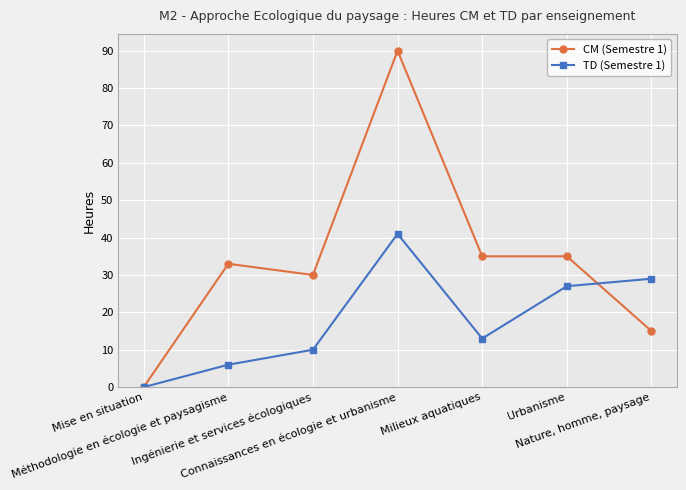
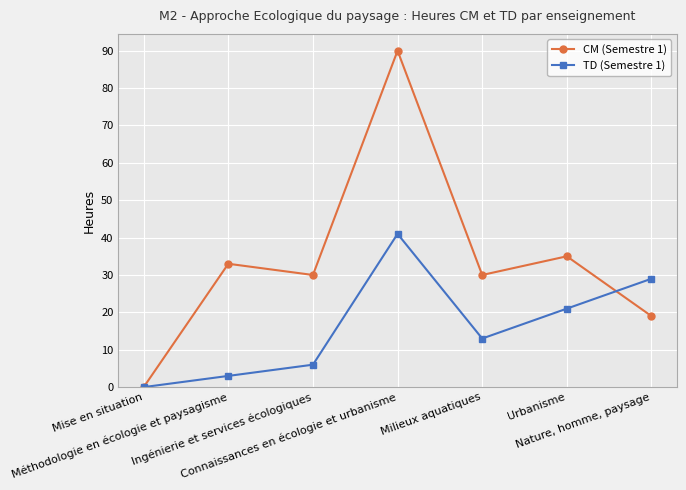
  {
    "CM (Semestre 1)": {
      "Méthodologie en écologie et paysagisme": 33,
      "Ingénierie et services écologiques": 30,
      "Connaissances en écologie et urbanisme": 90,
-     "Milieux aquatiques": 35,
+     "Milieux aquatiques": 30,
      "Urbanisme": 35,
-     "Nature, homme, paysage": 15
+     "Nature, homme, paysage": 19
    },
    "TD (Semestre 1)": {
-     "Méthodologie en écologie et paysagisme": 6,
-     "Ingénierie et services écologiques": 10,
+     "Méthodologie en écologie et paysagisme": 3,
+     "Ingénierie et services écologiques": 6,
      "Connaissances en écologie et urbanisme": 41,
      "Milieux aquatiques": 13,
-     "Urbanisme": 27,
+     "Urbanisme": 21,
      "Nature, homme, paysage": 29
    }
  }
